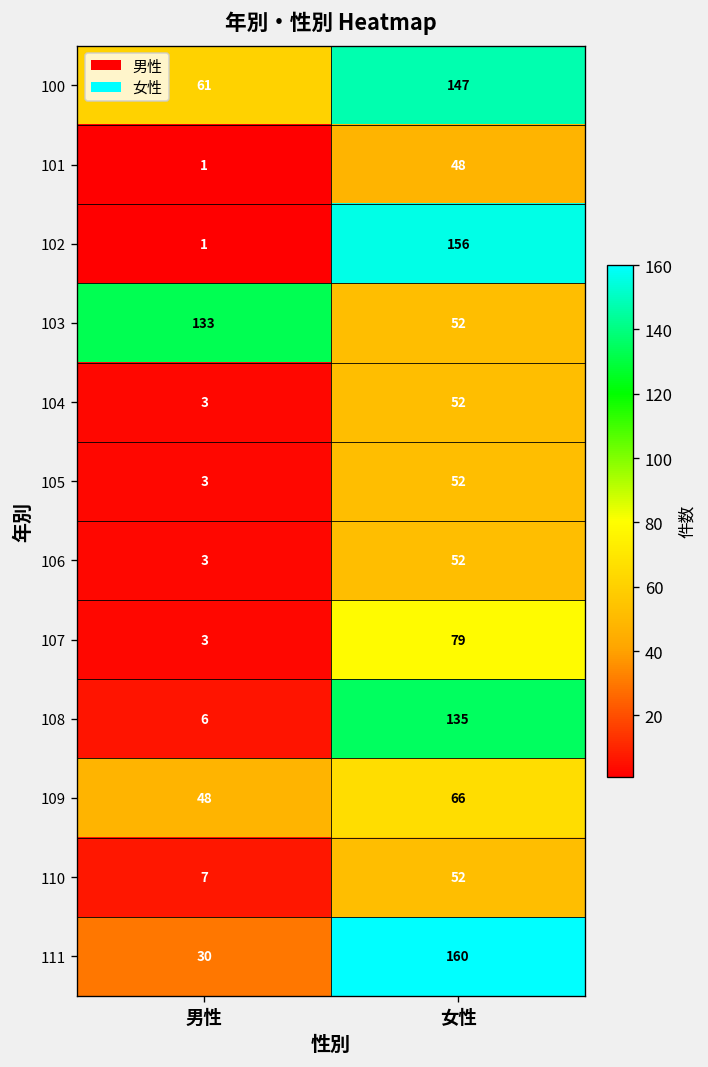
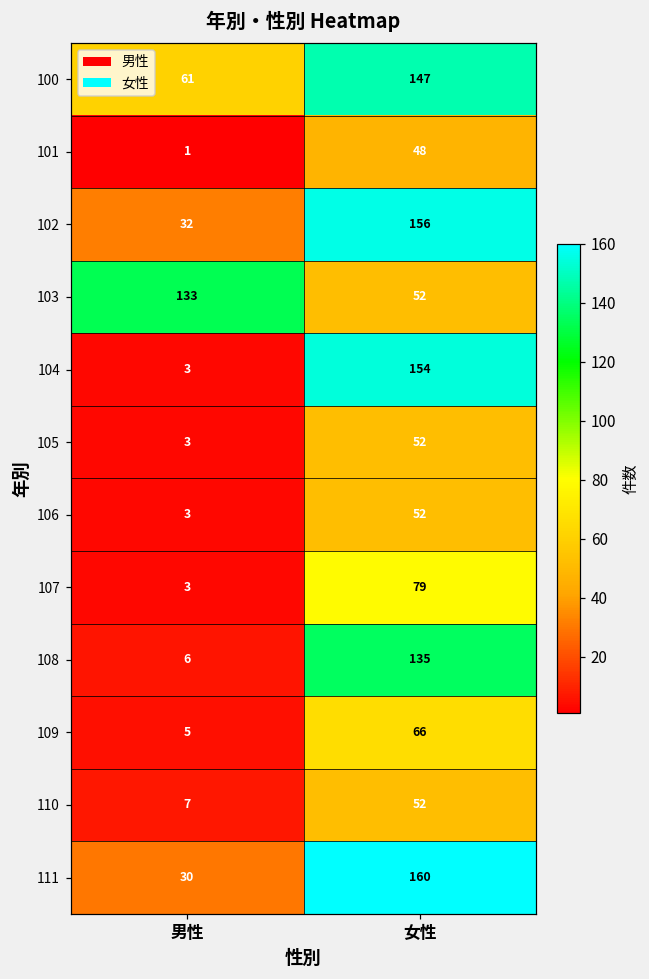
  {
    "100": {
      "男性": 61,
      "女性": 147
    },
    "101": {
      "男性": 1,
      "女性": 48
    },
    "102": {
-     "男性": 1,
+     "男性": 32,
      "女性": 156
    },
    "103": {
      "男性": 133,
      "女性": 52
    },
    "104": {
      "男性": 3,
-     "女性": 52
+     "女性": 154
    },
    "105": {
      "男性": 3,
      "女性": 52
    },
    "106": {
      "男性": 3,
      "女性": 52
    },
    "107": {
      "男性": 3,
      "女性": 79
    },
    "108": {
      "男性": 6,
      "女性": 135
    },
    "109": {
-     "男性": 48,
+     "男性": 5,
      "女性": 66
    },
    "110": {
      "男性": 7,
      "女性": 52
    },
    "111": {
      "男性": 30,
      "女性": 160
    }
  }
